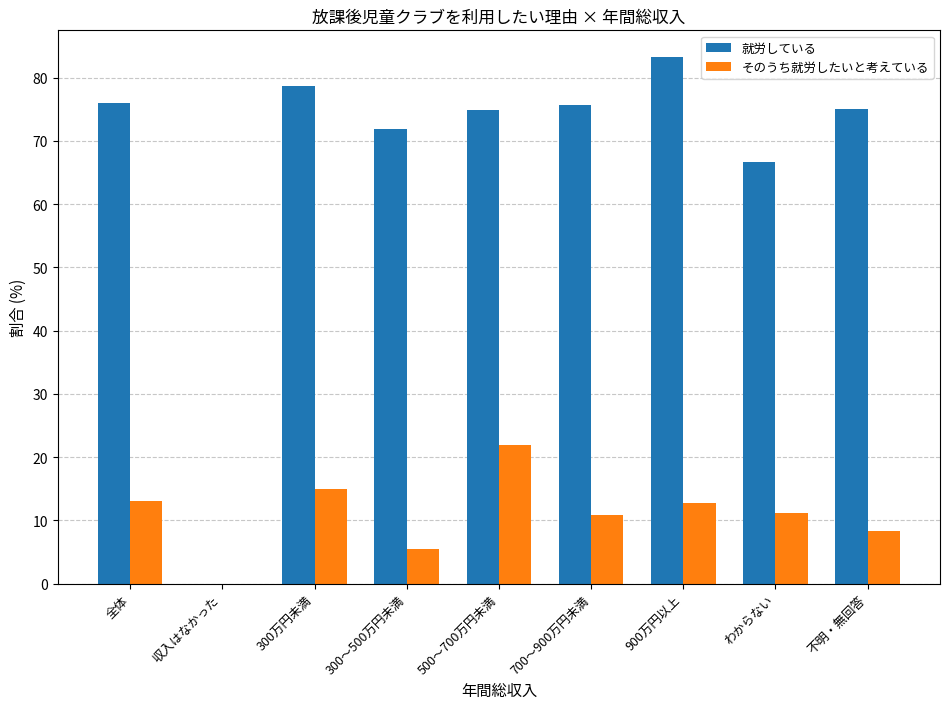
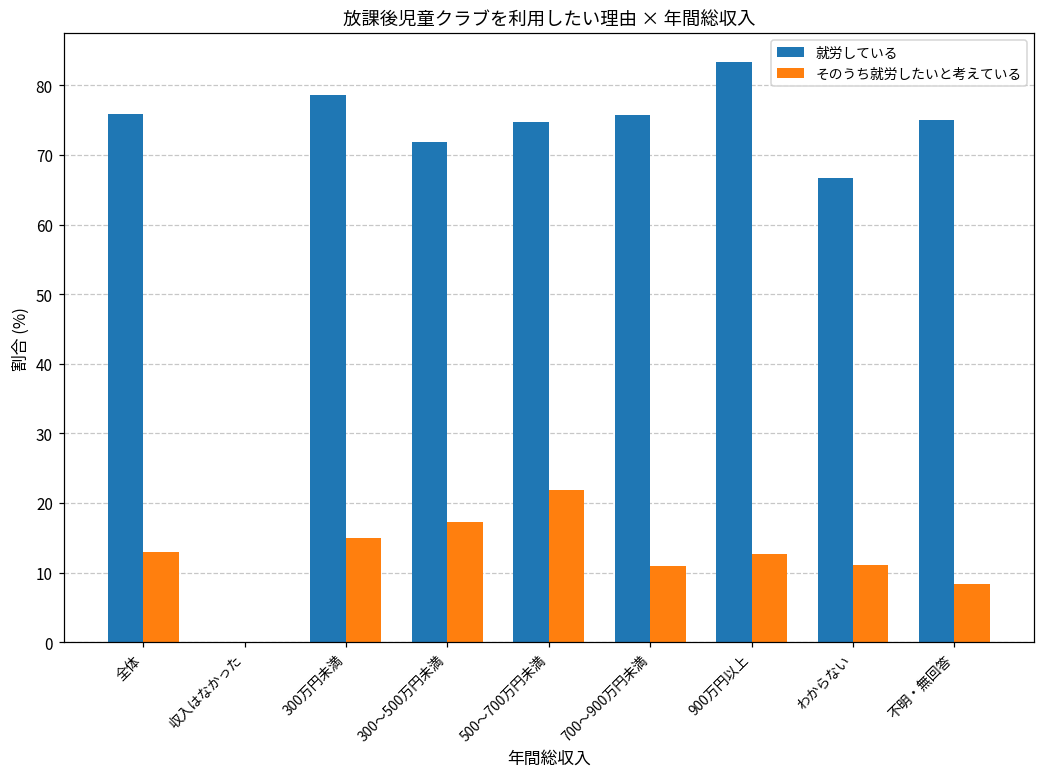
  {
    "就労している": {
      "全体": 76,
      "収入はなかった": 0,
      "300万円未満": 79,
      "300～500万円未満": 72,
      "500～700万円未満": 75,
      "700～900万円未満": 76,
      "900万円以上": 83,
      "わからない": 67,
      "不明・無回答": 75
    },
    "そのうち就労したいと考えている": {
      "全体": 13,
      "収入はなかった": 0,
      "300万円未満": 15,
-     "300～500万円未満": 5,
+     "300～500万円未満": 17,
      "500～700万円未満": 22,
      "700～900万円未満": 11,
      "900万円以上": 13,
      "わからない": 11,
      "不明・無回答": 8
    }
  }
